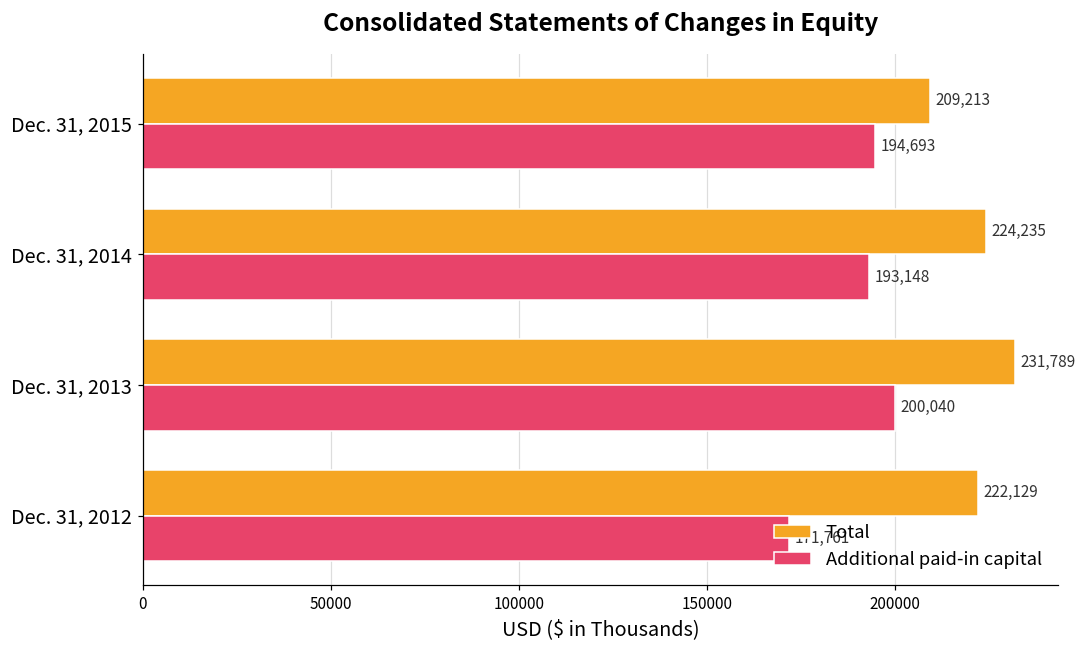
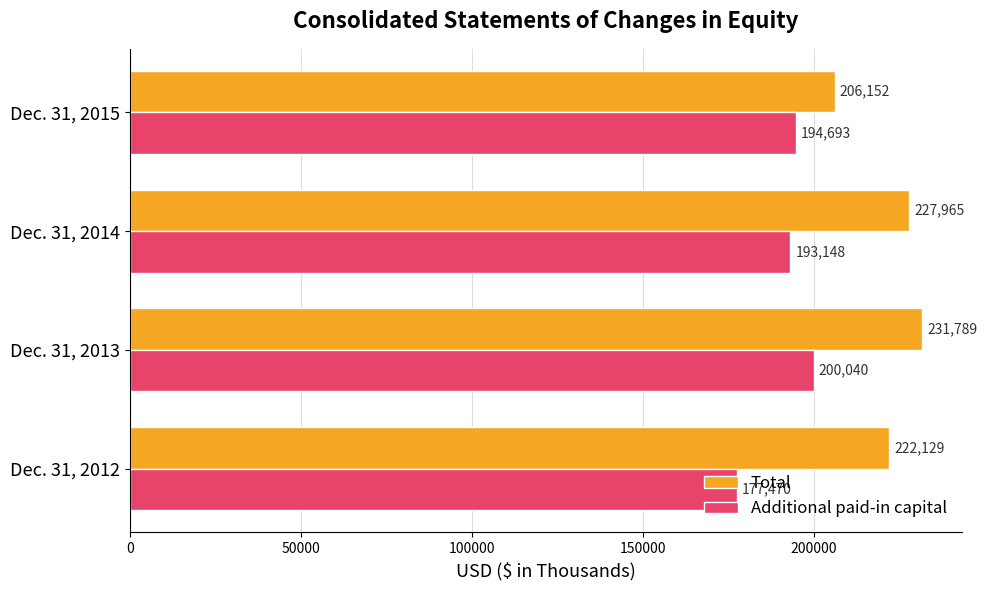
  {
    "Total": {
-     "Dec. 31, 2015": "209,213",
-     "Dec. 31, 2014": "224,235",
+     "Dec. 31, 2015": "206,152",
+     "Dec. 31, 2014": "227,965",
      "Dec. 31, 2013": "231,789",
      "Dec. 31, 2012": "222,129"
    },
    "Additional paid-in capital": {
      "Dec. 31, 2015": "194,693",
      "Dec. 31, 2014": "193,148",
      "Dec. 31, 2013": "200,040",
-     "Dec. 31, 2012": "171,761"
+     "Dec. 31, 2012": "177,470"
    }
  }
